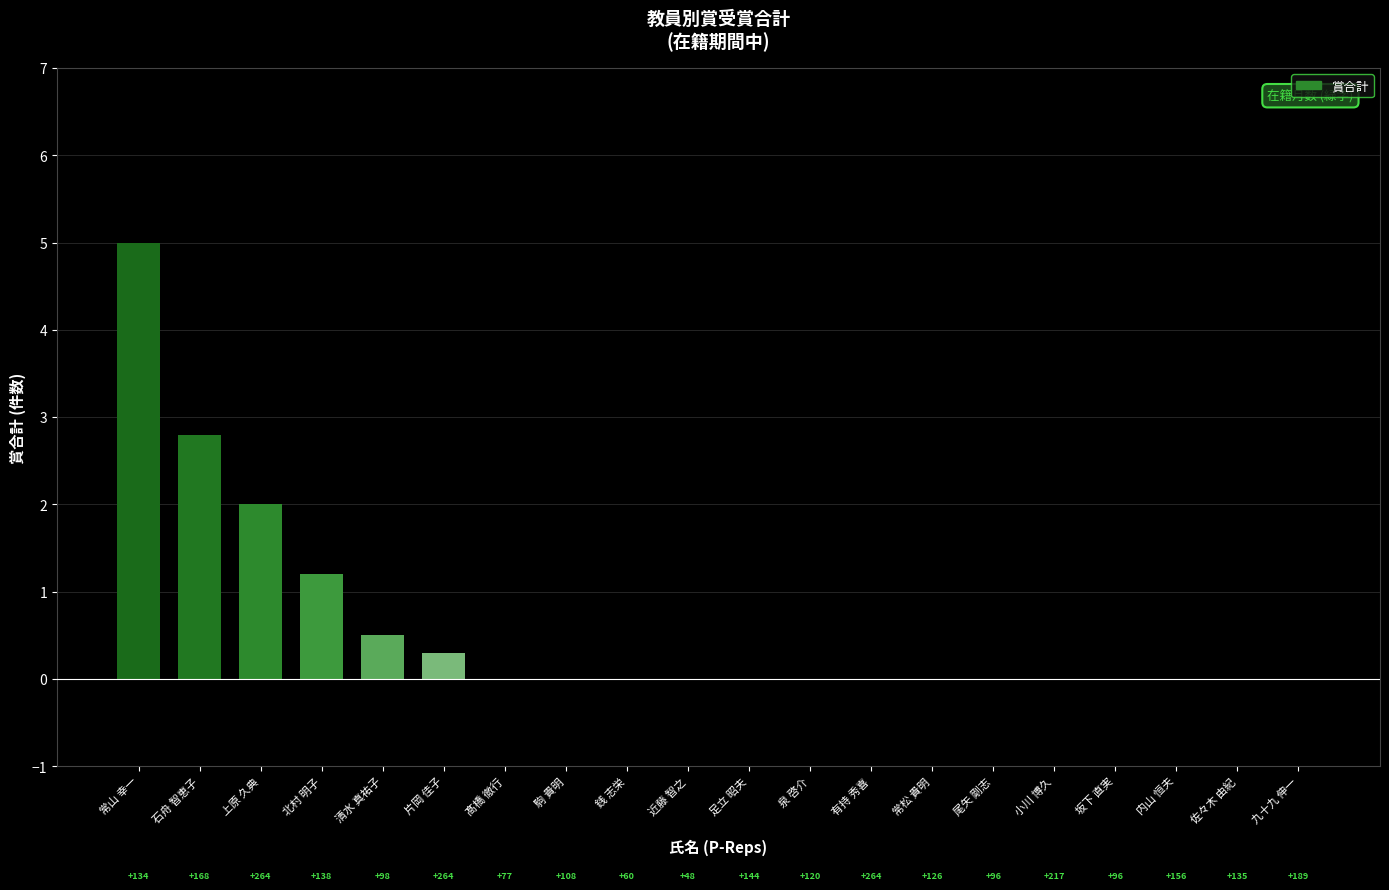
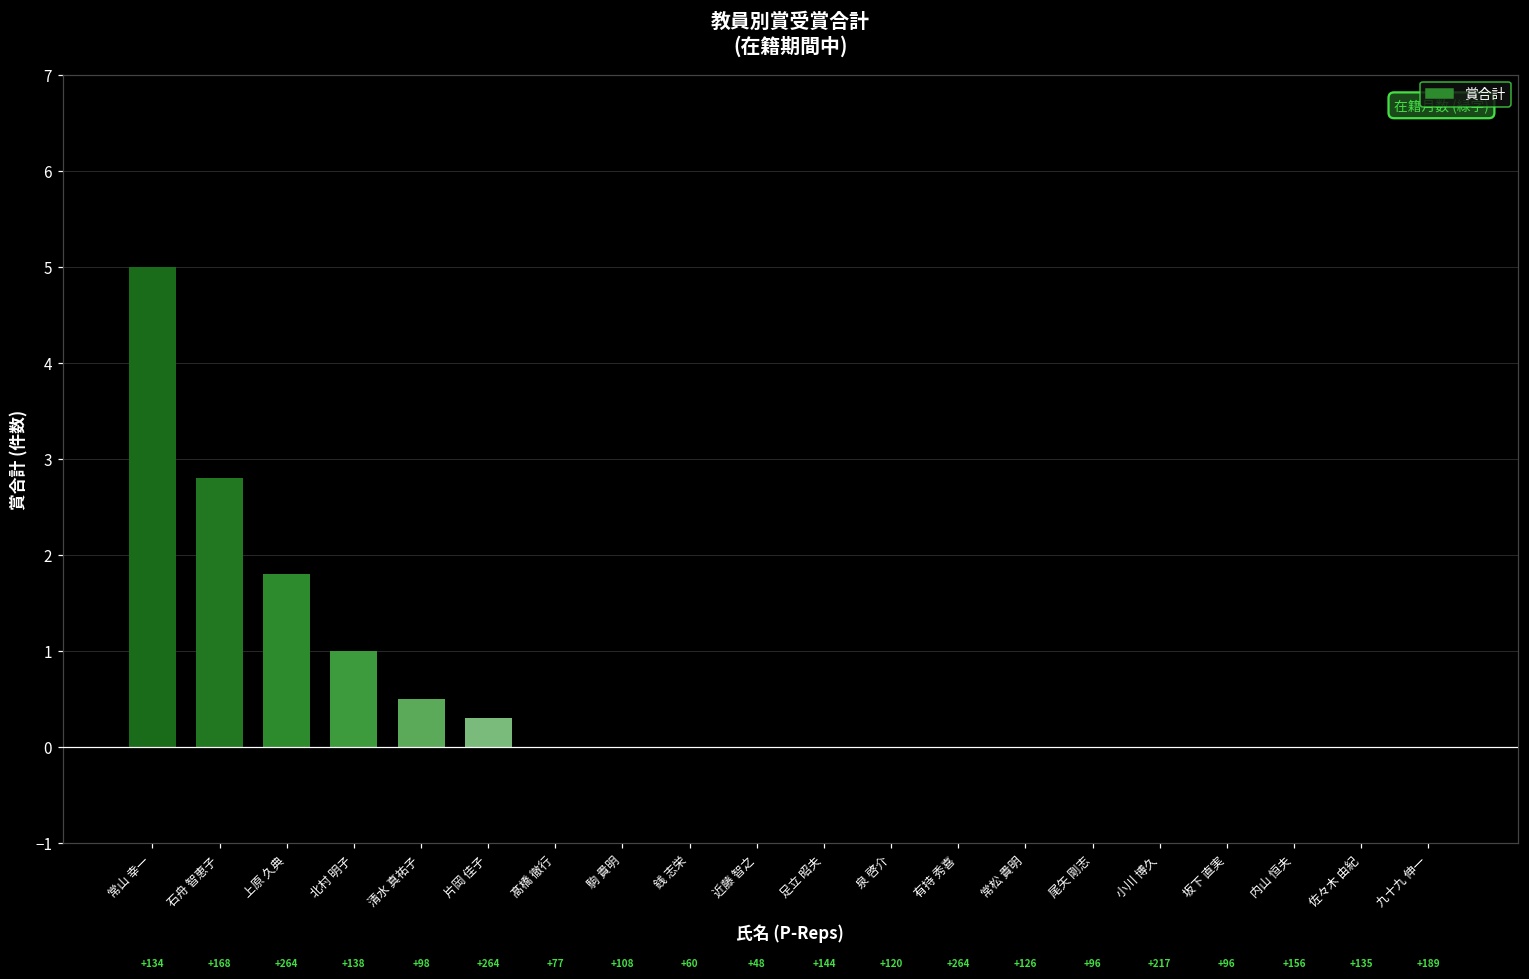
  {
    "常山 幸一": 5.0,
    "石舟 智恵子": 2.8,
-   "上原 久典": 2.0,
-   "北村 明子": 1.2,
+   "上原 久典": 1.8,
+   "北村 明子": 1.0,
    "清水 真祐子": 0.5,
    "片岡 佳子": 0.3,
    "髙橋 徹行": 0.0,
    "駒 貴明": 0.0,
    "銭 志栄": 0.0,
    "近藤 智之": 0.0,
    "足立 昭夫": 0.0,
    "泉 啓介": 0.0,
    "有持 秀喜": 0.0,
    "常松 貴明": 0.0,
    "尾矢 剛志": 0.0,
    "小川 博久": 0.0,
    "坂下 直実": 0.0,
    "内山 恒夫": 0.0,
    "佐々木 由紀": 0.0,
    "九十九 伸一": 0.0
  }
